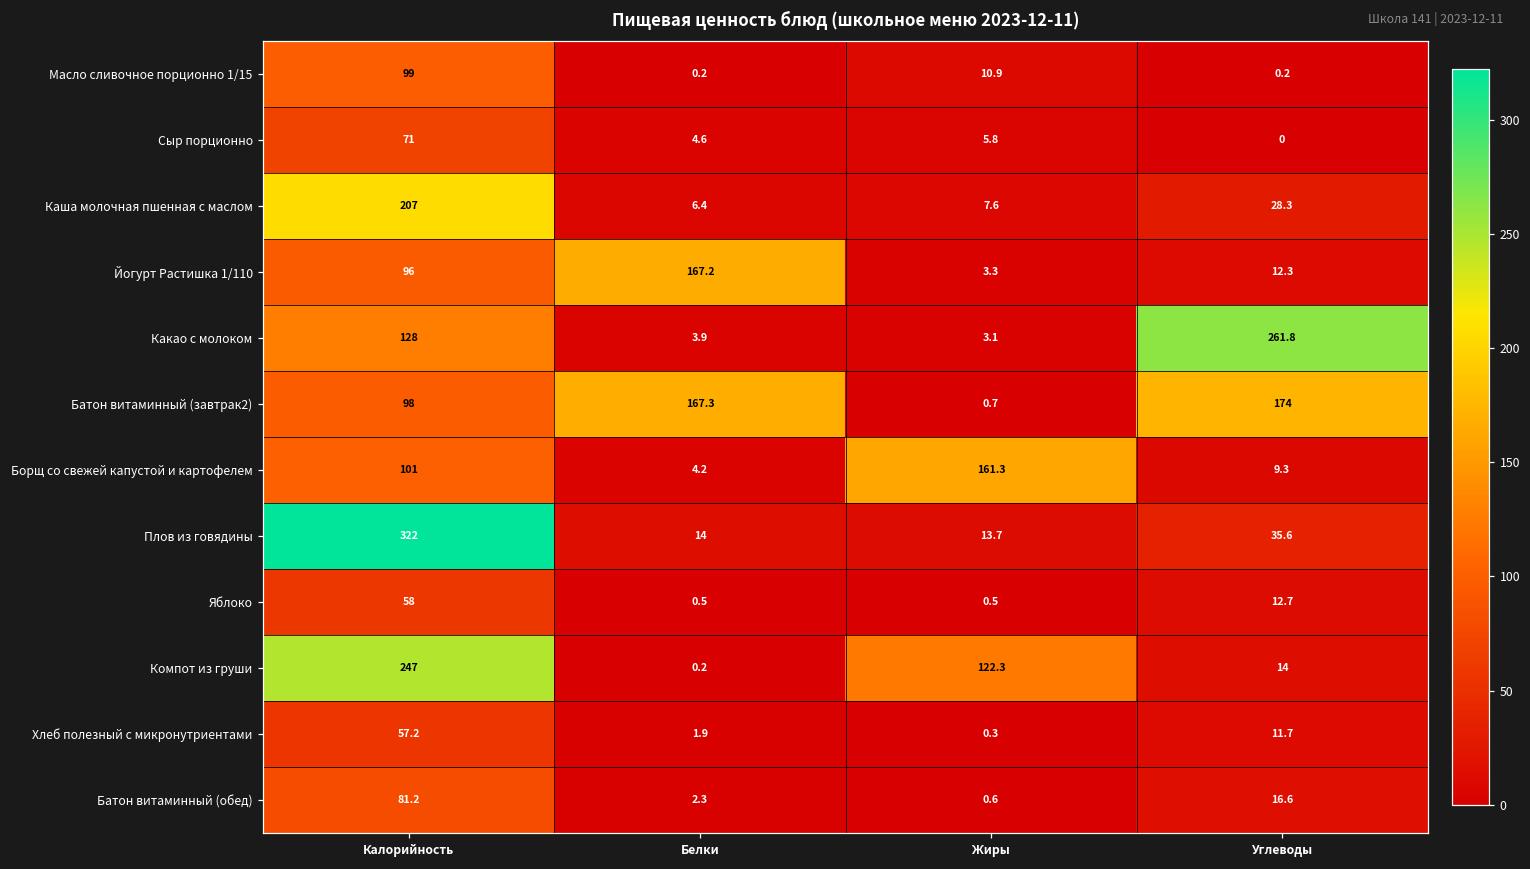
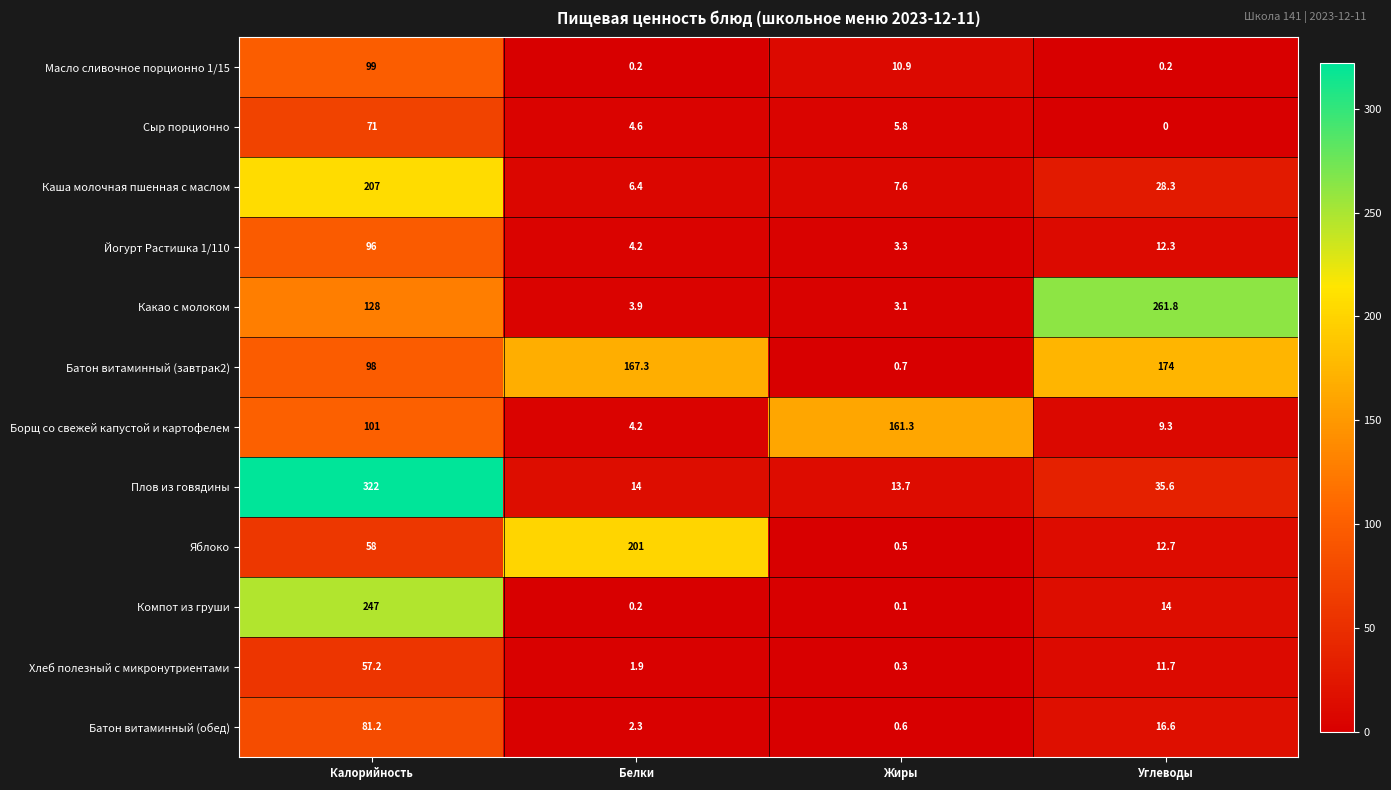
  {
    "Масло сливочное порционно 1/15": {
      "Калорийность": 99,
      "Белки": 0.2,
      "Жиры": 10.9,
      "Углеводы": 0.2
    },
    "Сыр порционно": {
      "Калорийность": 71,
      "Белки": 4.6,
      "Жиры": 5.8,
      "Углеводы": 0
    },
    "Каша молочная пшенная с маслом": {
      "Калорийность": 207,
      "Белки": 6.4,
      "Жиры": 7.6,
      "Углеводы": 28.3
    },
    "Йогурт Растишка 1/110": {
      "Калорийность": 96,
-     "Белки": 167.2,
+     "Белки": 4.2,
      "Жиры": 3.3,
      "Углеводы": 12.3
    },
    "Какао с молоком": {
      "Калорийность": 128,
      "Белки": 3.9,
      "Жиры": 3.1,
      "Углеводы": 261.8
    },
    "Батон витаминный (завтрак2)": {
      "Калорийность": 98,
      "Белки": 167.3,
      "Жиры": 0.7,
      "Углеводы": 174
    },
    "Борщ со свежей капустой и картофелем": {
      "Калорийность": 101,
      "Белки": 4.2,
      "Жиры": 161.3,
      "Углеводы": 9.3
    },
    "Плов из говядины": {
      "Калорийность": 322,
      "Белки": 14,
      "Жиры": 13.7,
      "Углеводы": 35.6
    },
    "Яблоко": {
      "Калорийность": 58,
-     "Белки": 0.5,
+     "Белки": 201,
      "Жиры": 0.5,
      "Углеводы": 12.7
    },
    "Компот из груши": {
      "Калорийность": 247,
      "Белки": 0.2,
-     "Жиры": 122.3,
+     "Жиры": 0.1,
      "Углеводы": 14
    },
    "Хлеб полезный с микронутриентами": {
      "Калорийность": 57.2,
      "Белки": 1.9,
      "Жиры": 0.3,
      "Углеводы": 11.7
    },
    "Батон витаминный (обед)": {
      "Калорийность": 81.2,
      "Белки": 2.3,
      "Жиры": 0.6,
      "Углеводы": 16.6
    }
  }
